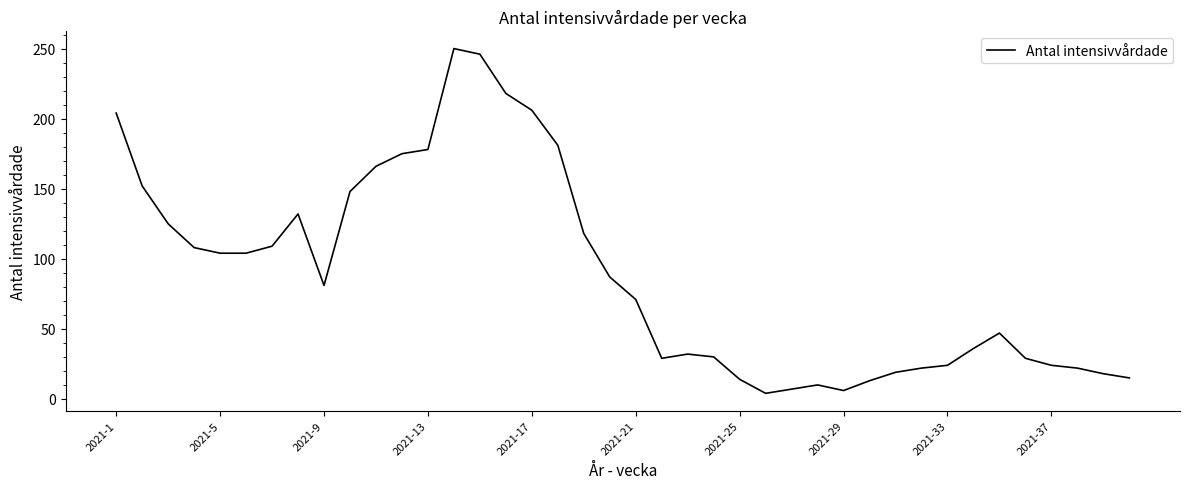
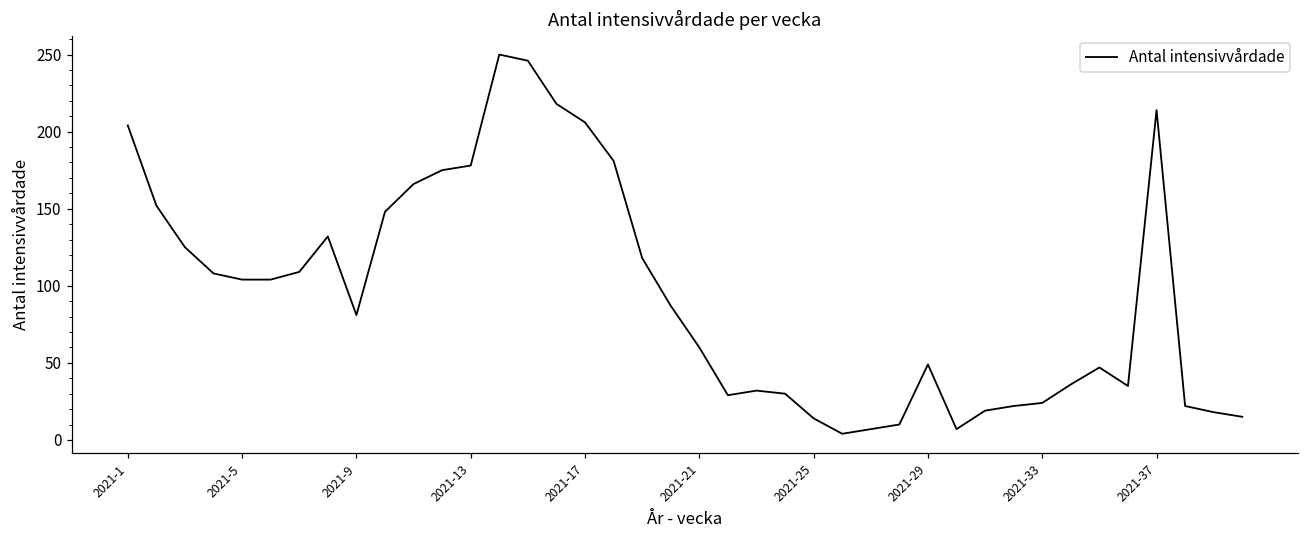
  {
    "2021-1": 204,
    "2021-2": 152,
    "2021-4": 108,
    "2021-5": 104,
    "2021-6": 104,
    "2021-8": 132,
    "2021-9": 81,
    "2021-10": 148,
    "2021-12": 175,
    "2021-13": 178,
    "2021-14": 250,
    "2021-16": 218,
    "2021-17": 206,
    "2021-18": 181,
    "2021-20": 87,
-   "2021-21": 71,
+   "2021-21": 60,
    "2021-22": 29,
    "2021-24": 30,
    "2021-25": 14,
    "2021-26": 4,
    "2021-28": 10,
-   "2021-29": 6,
-   "2021-30": 13,
+   "2021-29": 49,
+   "2021-30": 7,
    "2021-32": 22,
    "2021-33": 24,
    "2021-34": 36,
-   "2021-36": 29,
-   "2021-37": 24,
+   "2021-36": 35,
+   "2021-37": 214,
    "2021-38": 22
  }
